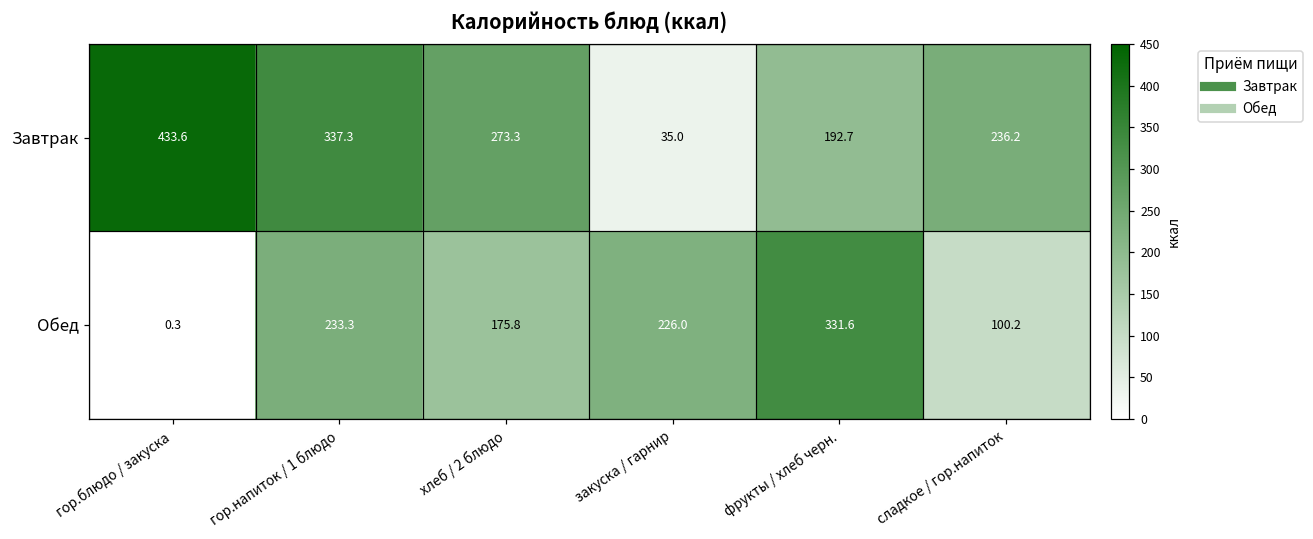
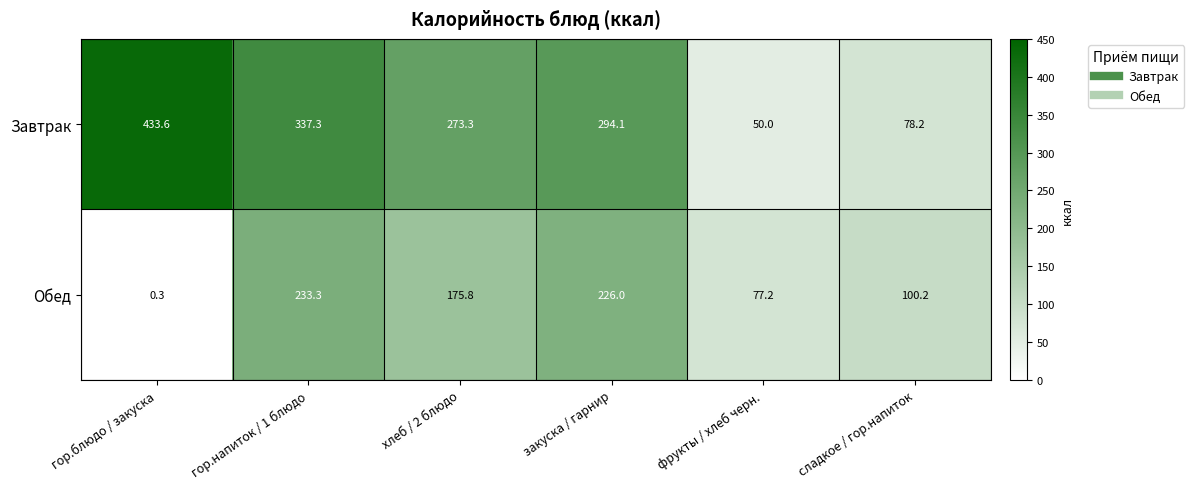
  {
    "Завтрак": {
      "гор.блюдо / закуска": 433.6,
      "гор.напиток / 1 блюдо": 337.3,
      "хлеб / 2 блюдо": 273.3,
-     "закуска / гарнир": 35.0,
-     "фрукты / хлеб черн.": 192.7,
-     "сладкое / гор.напиток": 236.2
+     "закуска / гарнир": 294.1,
+     "фрукты / хлеб черн.": 50.0,
+     "сладкое / гор.напиток": 78.2
    },
    "Обед": {
      "гор.блюдо / закуска": 0.3,
      "гор.напиток / 1 блюдо": 233.3,
      "хлеб / 2 блюдо": 175.8,
      "закуска / гарнир": 226.0,
-     "фрукты / хлеб черн.": 331.6,
+     "фрукты / хлеб черн.": 77.2,
      "сладкое / гор.напиток": 100.2
    }
  }
